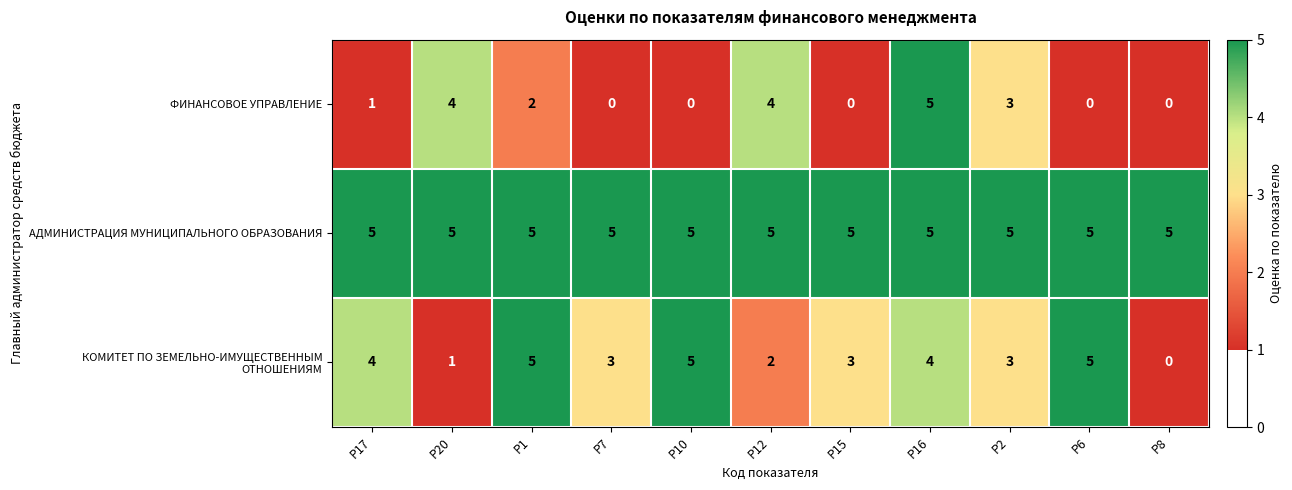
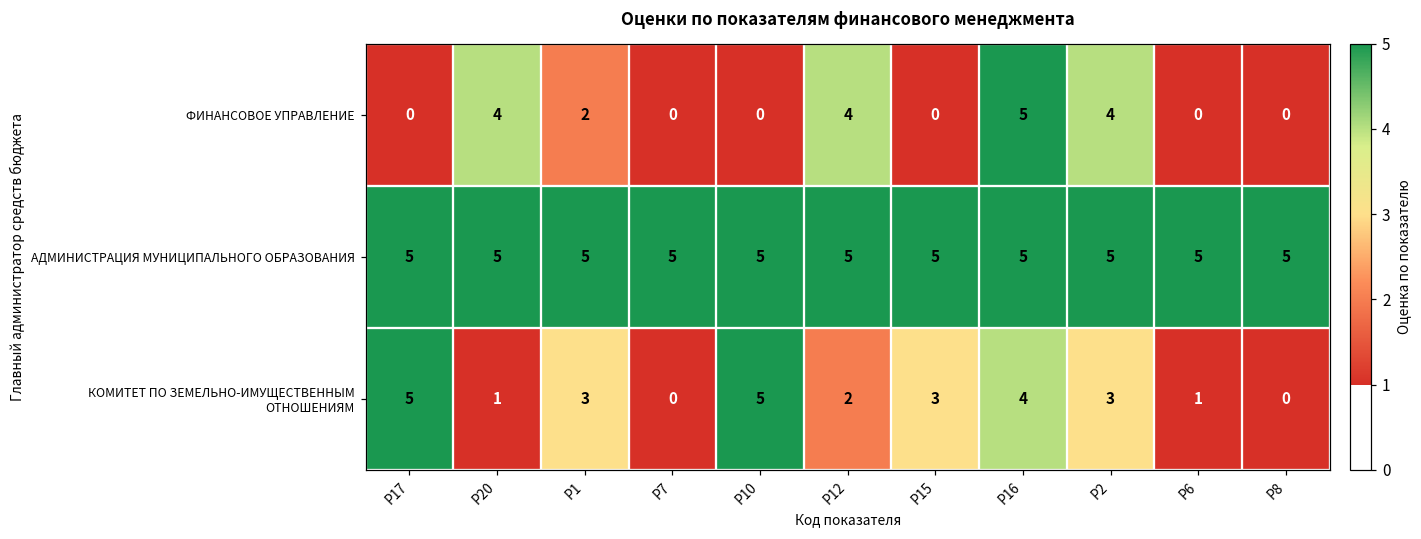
  {
    "ФИНАНСОВОЕ УПРАВЛЕНИЕ": {
-     "Р17": 1,
+     "Р17": 0,
      "Р20": 4,
      "Р1": 2,
      "Р7": 0,
      "Р10": 0,
      "Р12": 4,
      "Р15": 0,
      "Р16": 5,
-     "Р2": 3,
+     "Р2": 4,
      "Р6": 0,
      "Р8": 0
    },
    "АДМИНИСТРАЦИЯ МУНИЦИПАЛЬНОГО ОБРАЗОВАНИЯ": {
      "Р17": 5,
      "Р20": 5,
      "Р1": 5,
      "Р7": 5,
      "Р10": 5,
      "Р12": 5,
      "Р15": 5,
      "Р16": 5,
      "Р2": 5,
      "Р6": 5,
      "Р8": 5
    },
    "КОМИТЕТ ПО ЗЕМЕЛЬНО-ИМУЩЕСТВЕННЫМ ОТНОШЕНИЯМ": {
-     "Р17": 4,
+     "Р17": 5,
      "Р20": 1,
-     "Р1": 5,
-     "Р7": 3,
+     "Р1": 3,
+     "Р7": 0,
      "Р10": 5,
      "Р12": 2,
      "Р15": 3,
      "Р16": 4,
      "Р2": 3,
-     "Р6": 5,
+     "Р6": 1,
      "Р8": 0
    }
  }
